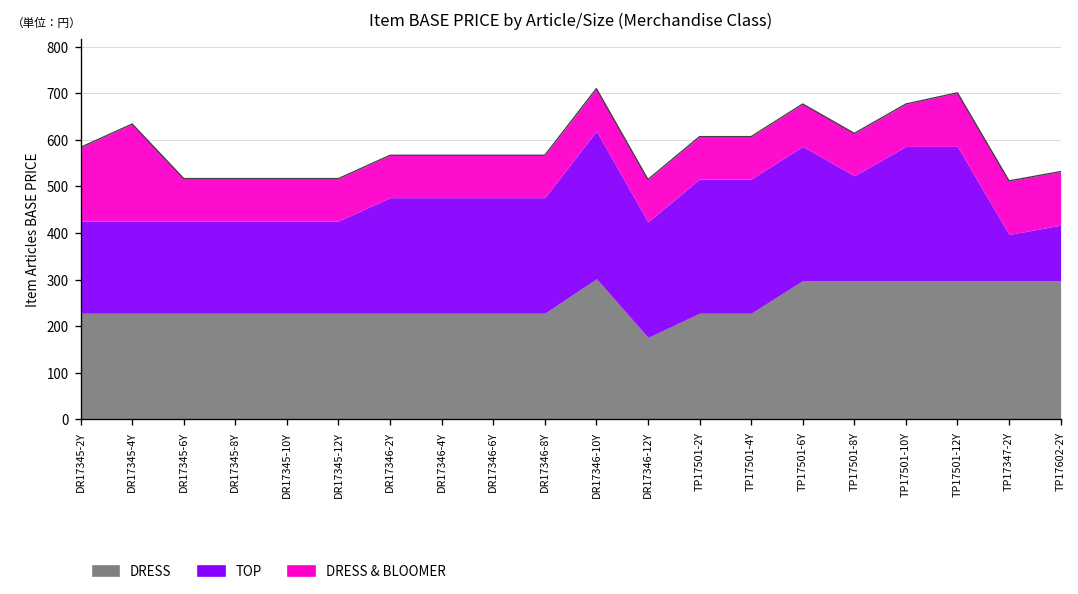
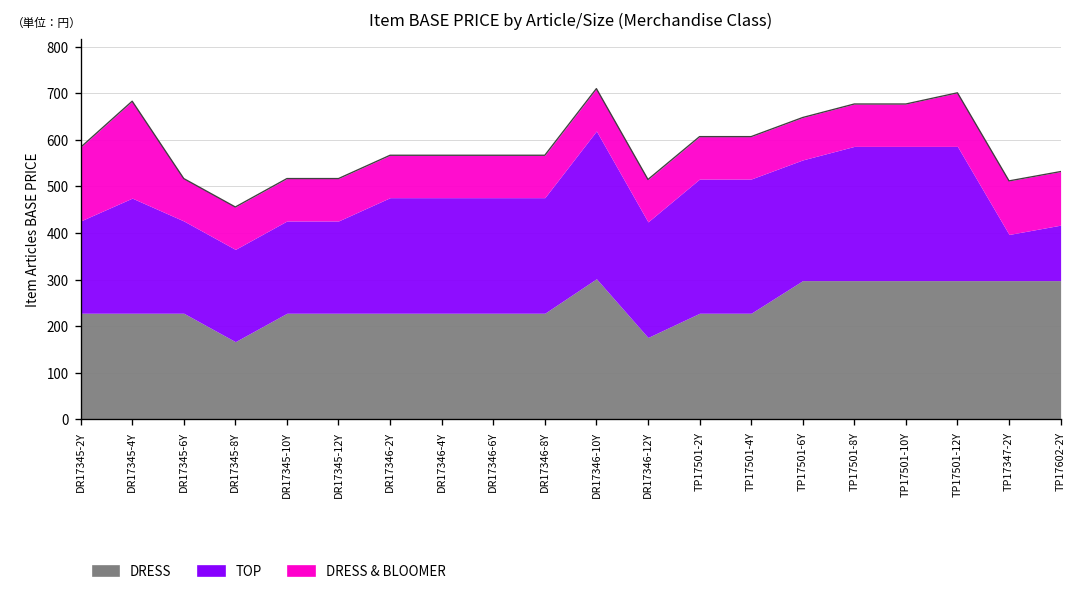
  {
    "DRESS": {
      "DR17345-2Y": 230,
      "DR17345-4Y": 230,
      "DR17345-6Y": 230,
-     "DR17345-8Y": 230,
+     "DR17345-8Y": 170,
      "DR17345-10Y": 230,
      "DR17345-12Y": 230,
      "DR17346-2Y": 230,
      "DR17346-4Y": 230,
      "DR17346-6Y": 230,
      "DR17346-8Y": 230,
      "DR17346-10Y": 300,
      "DR17346-12Y": 180,
      "TP17501-2Y": 230,
      "TP17501-4Y": 230,
      "TP17501-6Y": 300,
      "TP17501-8Y": 300,
      "TP17501-10Y": 300,
      "TP17501-12Y": 300,
      "TP17347-2Y": 300,
      "TP17602-2Y": 300
    },
    "TOP": {
      "DR17345-2Y": 200,
-     "DR17345-4Y": 200,
+     "DR17345-4Y": 250,
      "DR17345-6Y": 200,
      "DR17345-8Y": 200,
      "DR17345-10Y": 200,
      "DR17345-12Y": 200,
      "DR17346-2Y": 250,
      "DR17346-4Y": 250,
      "DR17346-6Y": 250,
      "DR17346-8Y": 250,
      "DR17346-10Y": 320,
      "DR17346-12Y": 250,
      "TP17501-2Y": 290,
      "TP17501-4Y": 290,
-     "TP17501-6Y": 290,
-     "TP17501-8Y": 230,
+     "TP17501-6Y": 260,
+     "TP17501-8Y": 290,
      "TP17501-10Y": 290,
      "TP17501-12Y": 290,
      "TP17347-2Y": 100,
      "TP17602-2Y": 120
    },
    "DRESS & BLOOMER": {
      "DR17345-2Y": 160,
      "DR17345-4Y": 210,
      "DR17345-6Y": 90,
      "DR17345-8Y": 90,
      "DR17345-10Y": 90,
      "DR17345-12Y": 90,
      "DR17346-2Y": 90,
      "DR17346-4Y": 90,
      "DR17346-6Y": 90,
      "DR17346-8Y": 90,
      "DR17346-10Y": 90,
      "DR17346-12Y": 90,
      "TP17501-2Y": 90,
      "TP17501-4Y": 90,
      "TP17501-6Y": 90,
      "TP17501-8Y": 90,
      "TP17501-10Y": 90,
      "TP17501-12Y": 120,
      "TP17347-2Y": 120,
      "TP17602-2Y": 120
    }
  }
